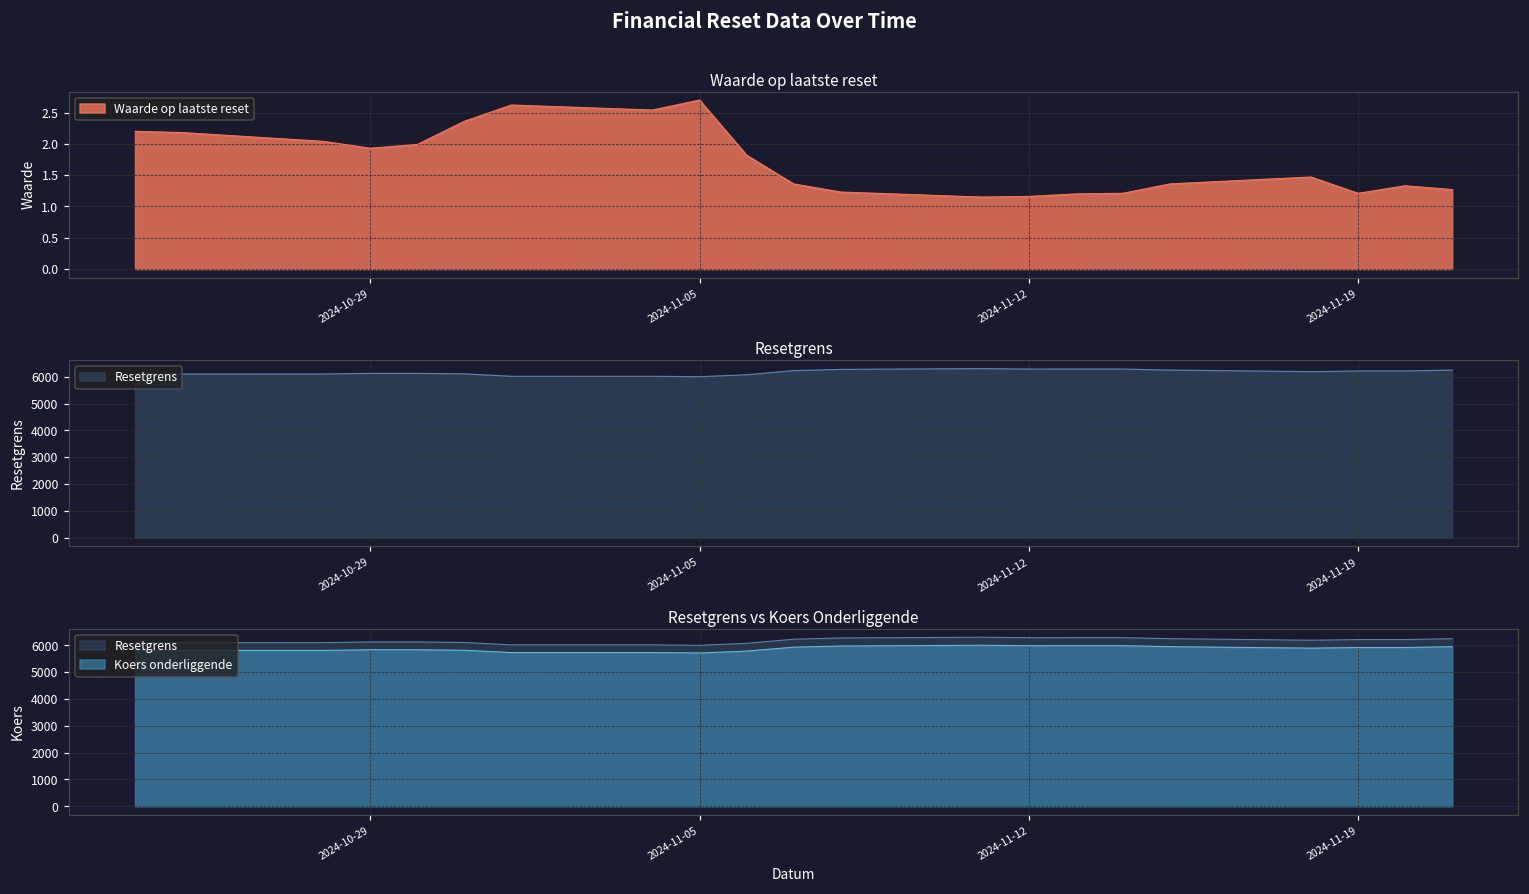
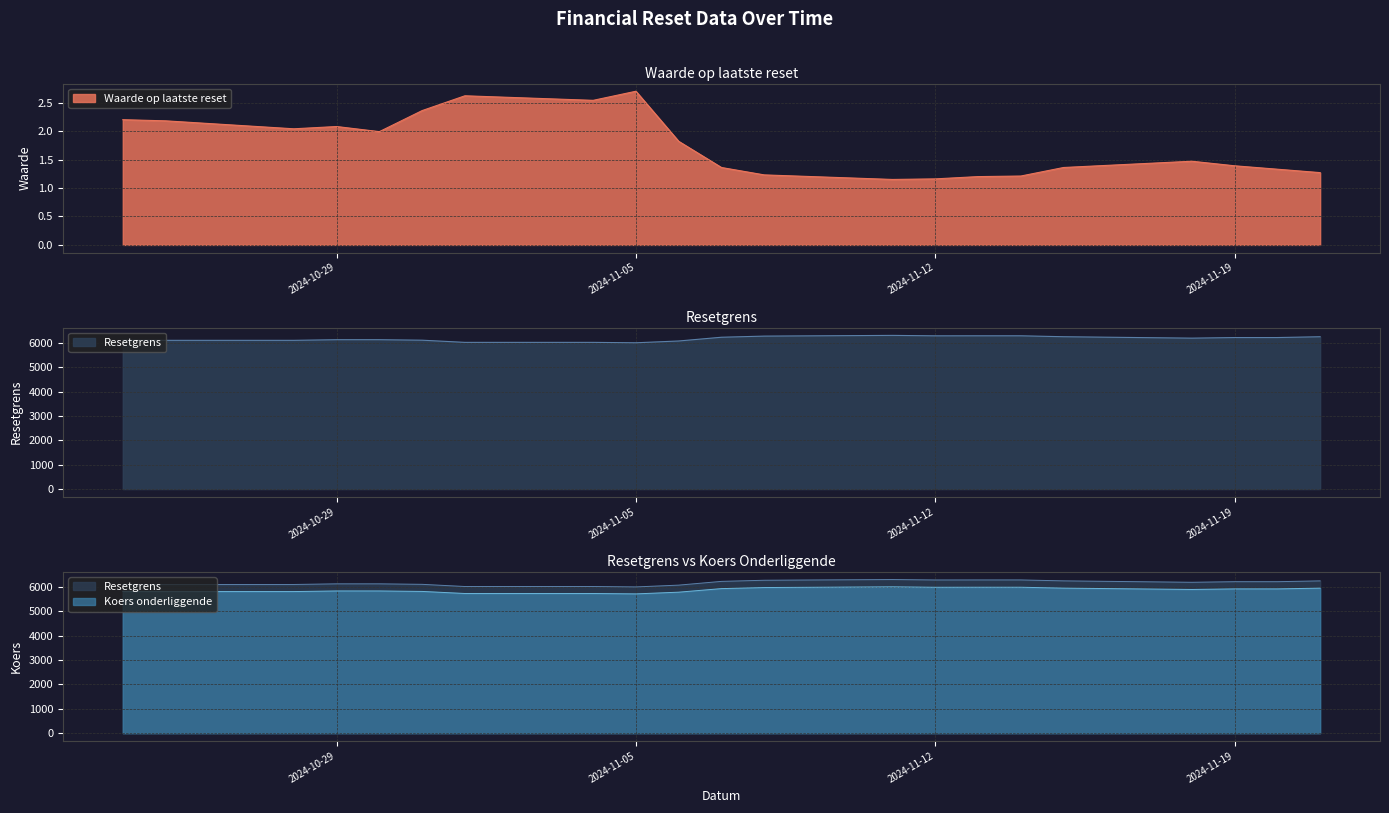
  {
    "Waarde op laatste reset": {
-     "2024-10-29": 1.9,
+     "2024-10-29": 2.1,
      "2024-11-05": 2.7,
      "2024-11-12": 1.2,
-     "2024-11-19": 1.2
+     "2024-11-19": 1.4
    },
    "Resetgrens": {
      "2024-10-29": 6100,
      "2024-11-05": 6000,
      "2024-11-12": 6300,
      "2024-11-19": 6200
    },
    "Resetgrens vs Koers Onderliggende": {
      "Resetgrens": {
        "2024-10-29": 6100,
        "2024-11-05": 6000,
        "2024-11-12": 6300,
        "2024-11-19": 6200
      },
      "Koers onderliggende": {
        "2024-10-29": 5800,
        "2024-11-05": 5700,
        "2024-11-12": 6000,
        "2024-11-19": 5900
      }
    }
  }
